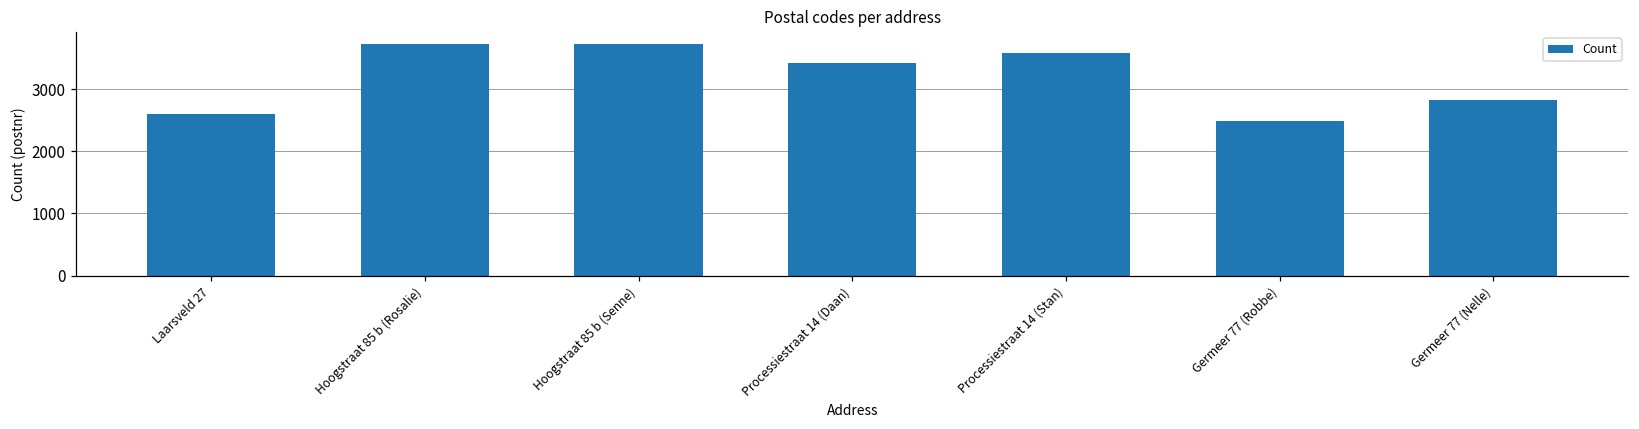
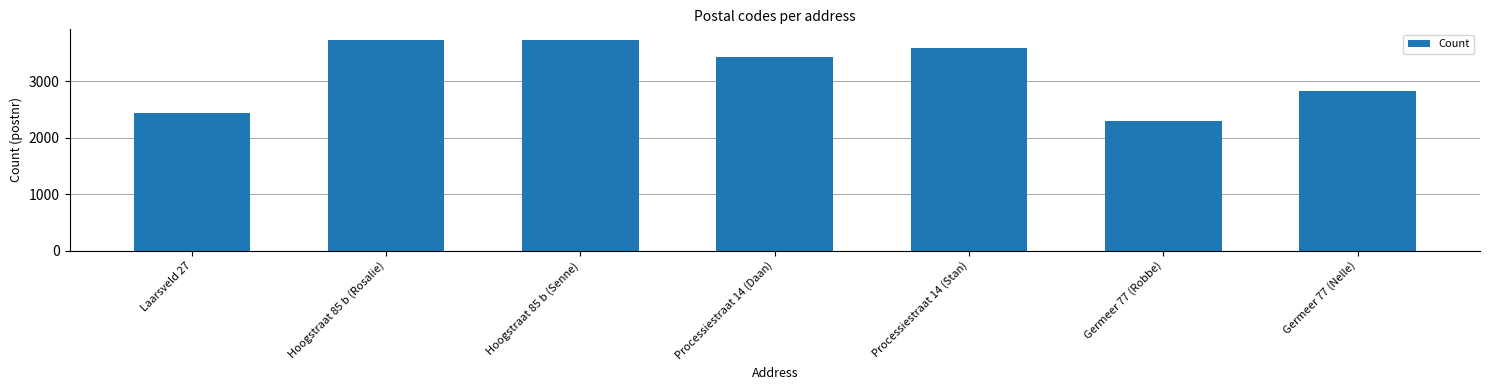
  {
-   "Laarsveld 27": 2600,
+   "Laarsveld 27": 2400,
    "Hoogstraat 85 b (Rosalie)": 3700,
    "Hoogstraat 85 b (Senne)": 3700,
    "Processiestraat 14 (Daan)": 3400,
    "Processiestraat 14 (Stan)": 3600,
-   "Germeer 77 (Robbe)": 2500,
+   "Germeer 77 (Robbe)": 2300,
    "Germeer 77 (Nelle)": 2800
  }
